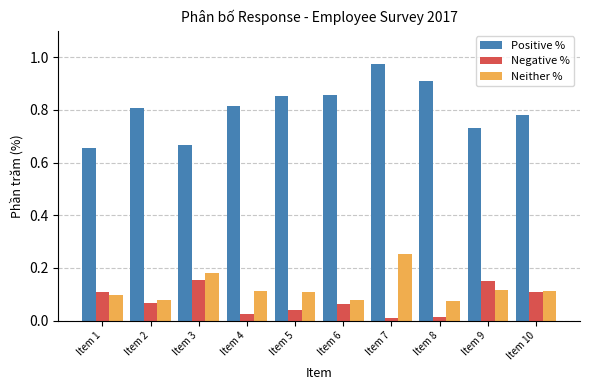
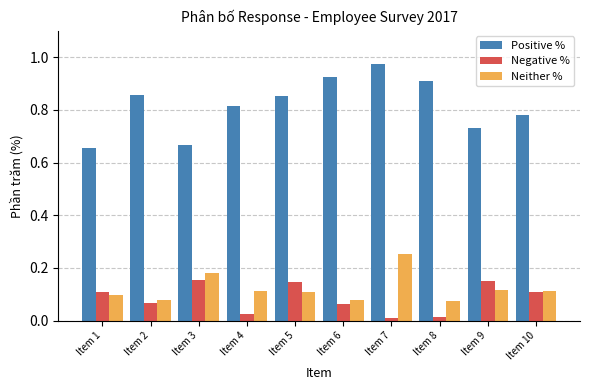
  {
    "Positive %": {
      "Item 1": 0.66,
-     "Item 2": 0.81,
+     "Item 2": 0.86,
      "Item 3": 0.66,
      "Item 4": 0.81,
      "Item 5": 0.85,
-     "Item 6": 0.86,
+     "Item 6": 0.93,
      "Item 7": 0.98,
      "Item 8": 0.91,
      "Item 9": 0.73,
      "Item 10": 0.78
    },
    "Negative %": {
      "Item 1": 0.11,
      "Item 2": 0.07,
      "Item 3": 0.16,
      "Item 4": 0.02,
-     "Item 5": 0.04,
+     "Item 5": 0.15,
      "Item 6": 0.06,
      "Item 8": 0.01,
      "Item 9": 0.15,
      "Item 10": 0.11
    },
    "Neither %": {
      "Item 1": 0.10,
      "Item 2": 0.08,
      "Item 3": 0.18,
      "Item 4": 0.11,
      "Item 5": 0.11,
      "Item 6": 0.08,
      "Item 7": 0.25,
      "Item 8": 0.08,
      "Item 9": 0.12,
      "Item 10": 0.11
    }
  }
